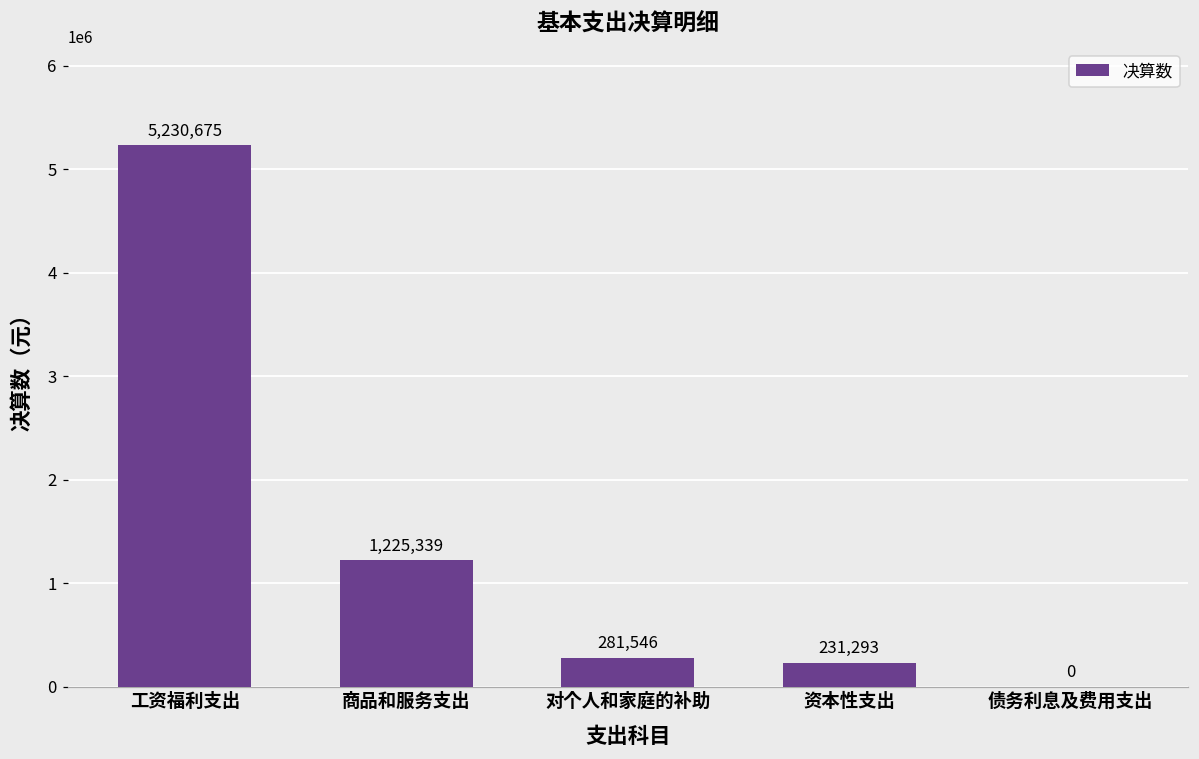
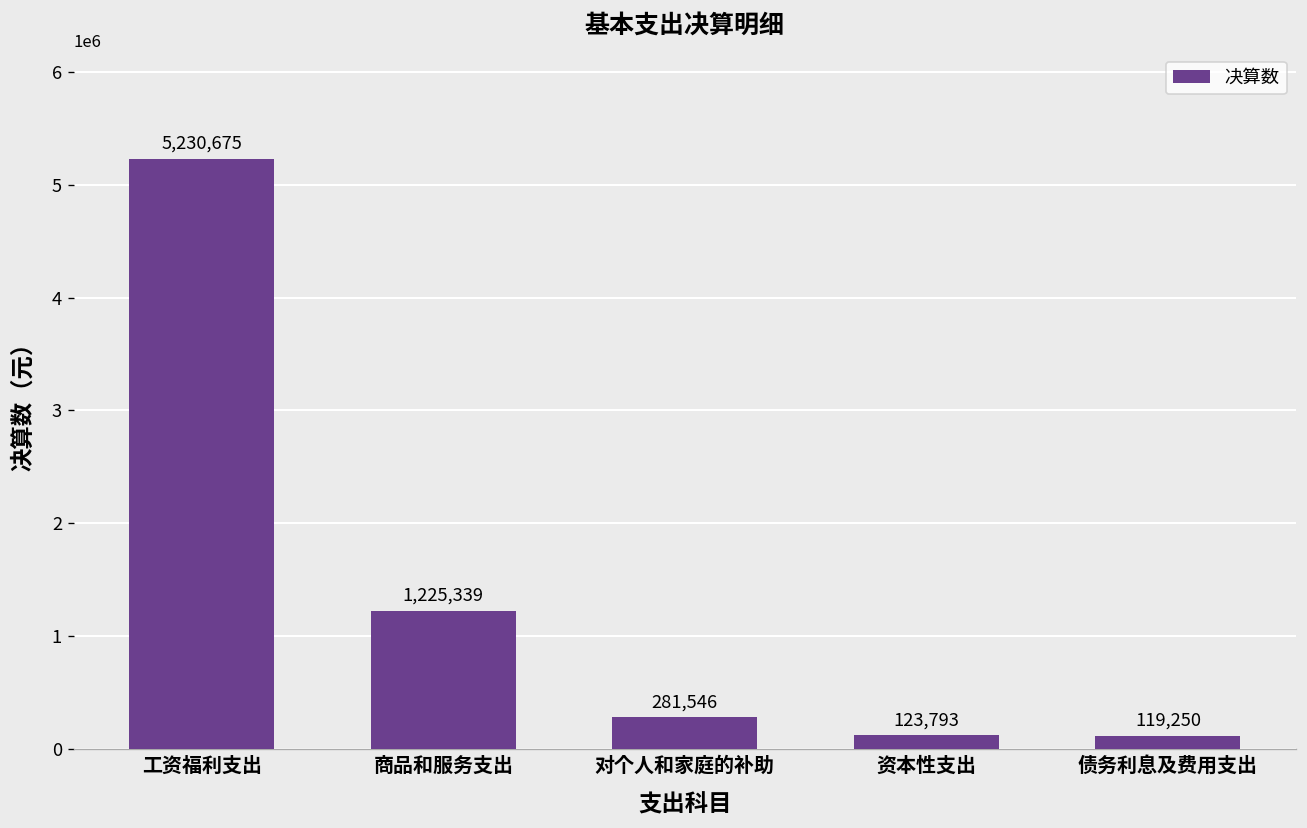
  {
    "工资福利支出": "5,230,675",
    "商品和服务支出": "1,225,339",
    "对个人和家庭的补助": "281,546",
-   "资本性支出": "231,293",
-   "债务利息及费用支出": "0"
+   "资本性支出": "123,793",
+   "债务利息及费用支出": "119,250"
  }
